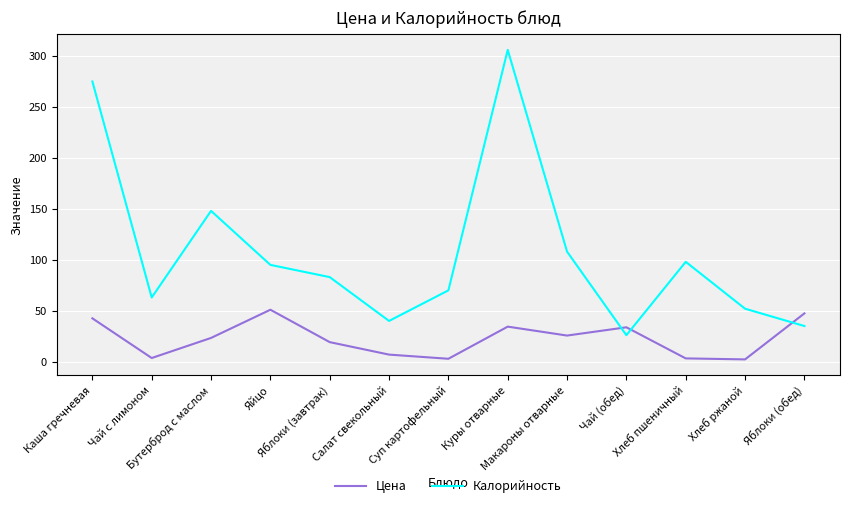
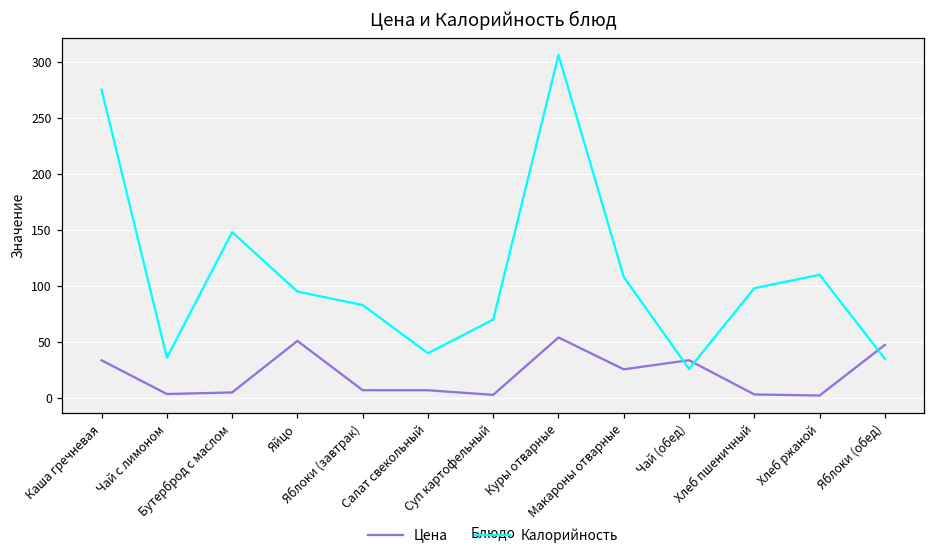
  {
    "Цена": {
-     "Каша гречневая": 43,
+     "Каша гречневая": 34,
      "Чай с лимоном": 4,
-     "Бутерброд с маслом": 23,
+     "Бутерброд с маслом": 5,
      "Яйцо": 51,
-     "Яблоки (завтрак)": 19,
+     "Яблоки (завтрак)": 7,
      "Салат свекольный": 7,
      "Суп картофельный": 3,
-     "Куры отварные": 34,
+     "Куры отварные": 54,
      "Макароны отварные": 26,
      "Чай (обед)": 34,
      "Хлеб пшеничный": 3,
      "Хлеб ржаной": 2,
      "Яблоки (обед)": 47
    },
    "Калорийность": {
      "Каша гречневая": 275,
-     "Чай с лимоном": 63,
+     "Чай с лимоном": 36,
      "Бутерброд с маслом": 148,
      "Яйцо": 95,
      "Яблоки (завтрак)": 83,
      "Салат свекольный": 40,
      "Суп картофельный": 70,
      "Куры отварные": 306,
      "Макароны отварные": 108,
      "Чай (обед)": 26,
      "Хлеб пшеничный": 98,
-     "Хлеб ржаной": 52,
+     "Хлеб ржаной": 110,
      "Яблоки (обед)": 35
    }
  }
